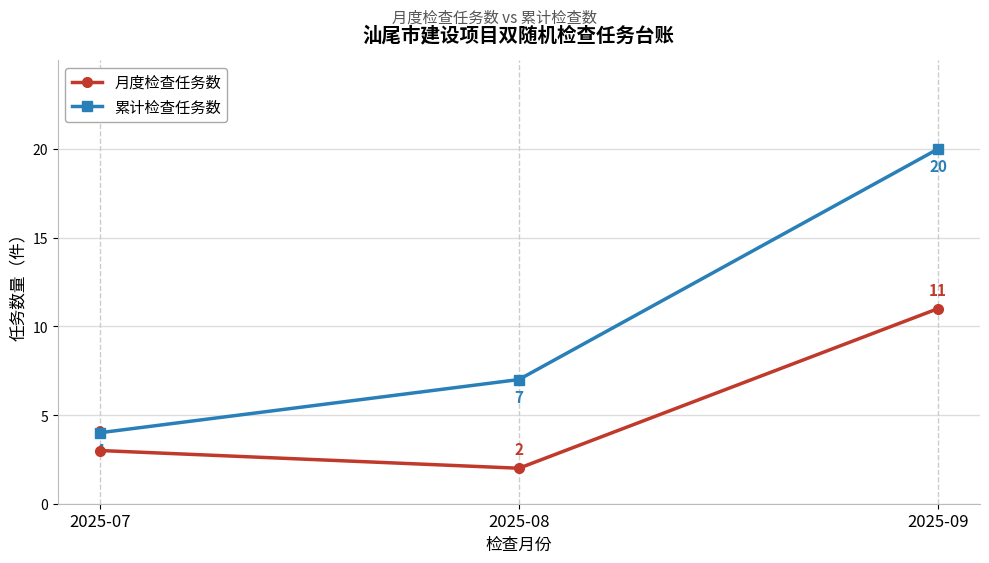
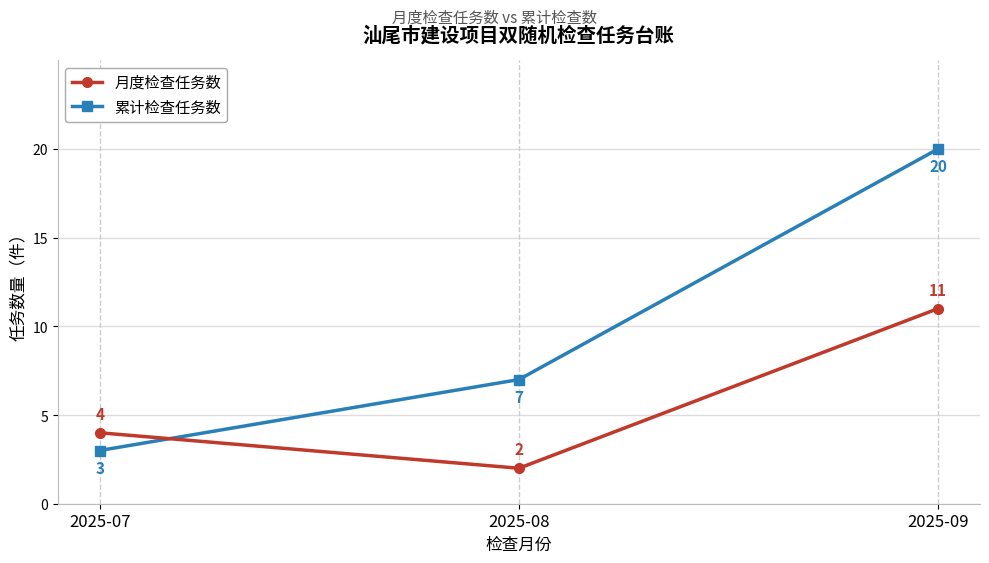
  {
    "月度检查任务数": {
-     "2025-07": 3,
+     "2025-07": 4,
      "2025-08": 2,
      "2025-09": 11
    },
    "累计检查任务数": {
-     "2025-07": 4,
+     "2025-07": 3,
      "2025-08": 7,
      "2025-09": 20
    }
  }
